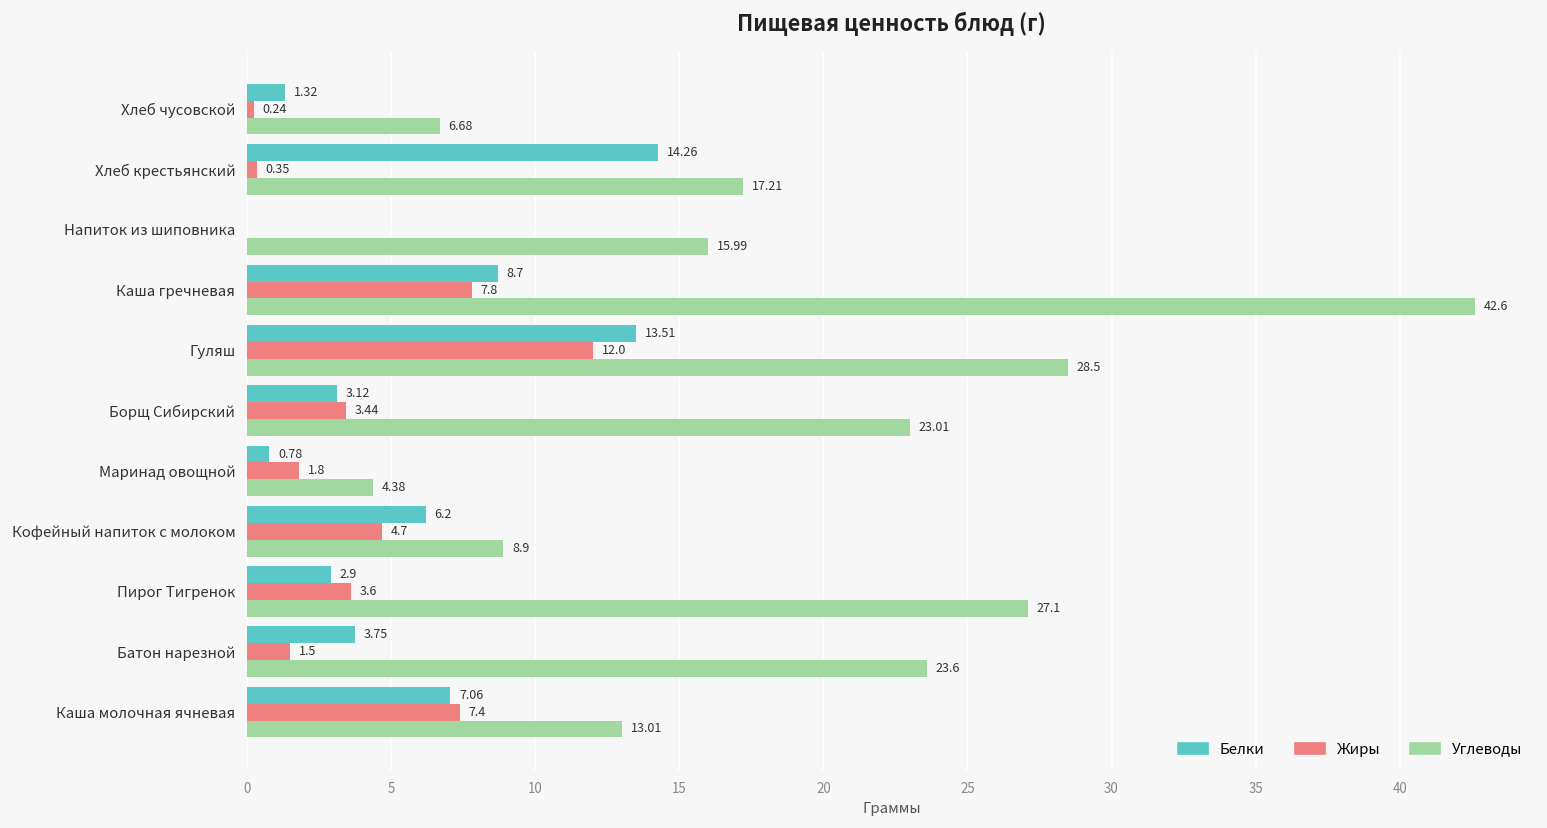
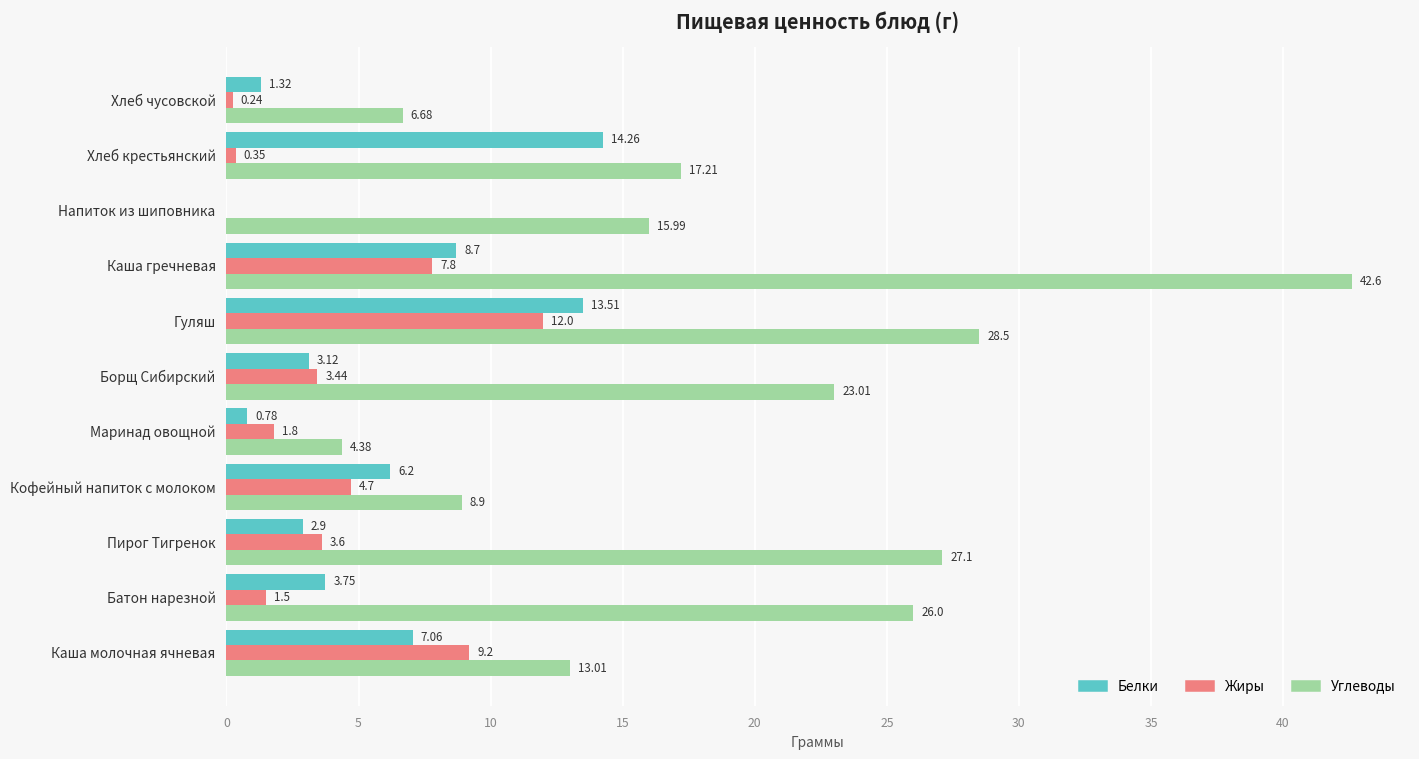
  {
    "Белки": {
      "Хлеб чусовской": 1.32,
      "Хлеб крестьянский": 14.26,
      "Каша гречневая": 8.7,
      "Гуляш": 13.51,
      "Борщ Сибирский": 3.12,
      "Маринад овощной": 0.78,
      "Кофейный напиток с молоком": 6.2,
      "Пирог Тигренок": 2.9,
      "Батон нарезной": 3.75,
      "Каша молочная ячневая": 7.06
    },
    "Жиры": {
      "Хлеб чусовской": 0.24,
      "Хлеб крестьянский": 0.35,
      "Каша гречневая": 7.8,
      "Гуляш": 12.0,
      "Борщ Сибирский": 3.44,
      "Маринад овощной": 1.8,
      "Кофейный напиток с молоком": 4.7,
      "Пирог Тигренок": 3.6,
      "Батон нарезной": 1.5,
-     "Каша молочная ячневая": 7.4
+     "Каша молочная ячневая": 9.2
    },
    "Углеводы": {
      "Хлеб чусовской": 6.68,
      "Хлеб крестьянский": 17.21,
      "Напиток из шиповника": 15.99,
      "Каша гречневая": 42.6,
      "Гуляш": 28.5,
      "Борщ Сибирский": 23.01,
      "Маринад овощной": 4.38,
      "Кофейный напиток с молоком": 8.9,
      "Пирог Тигренок": 27.1,
-     "Батон нарезной": 23.6,
+     "Батон нарезной": 26.0,
      "Каша молочная ячневая": 13.01
    }
  }
